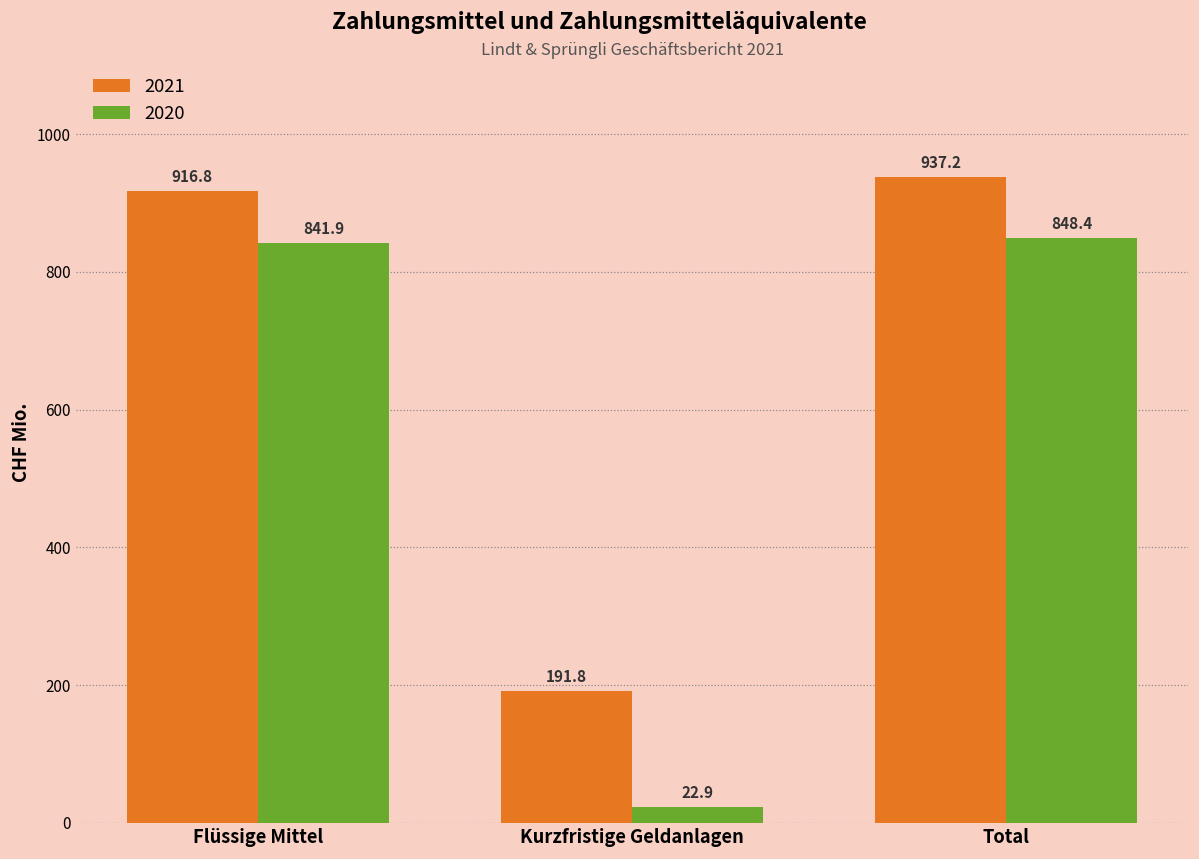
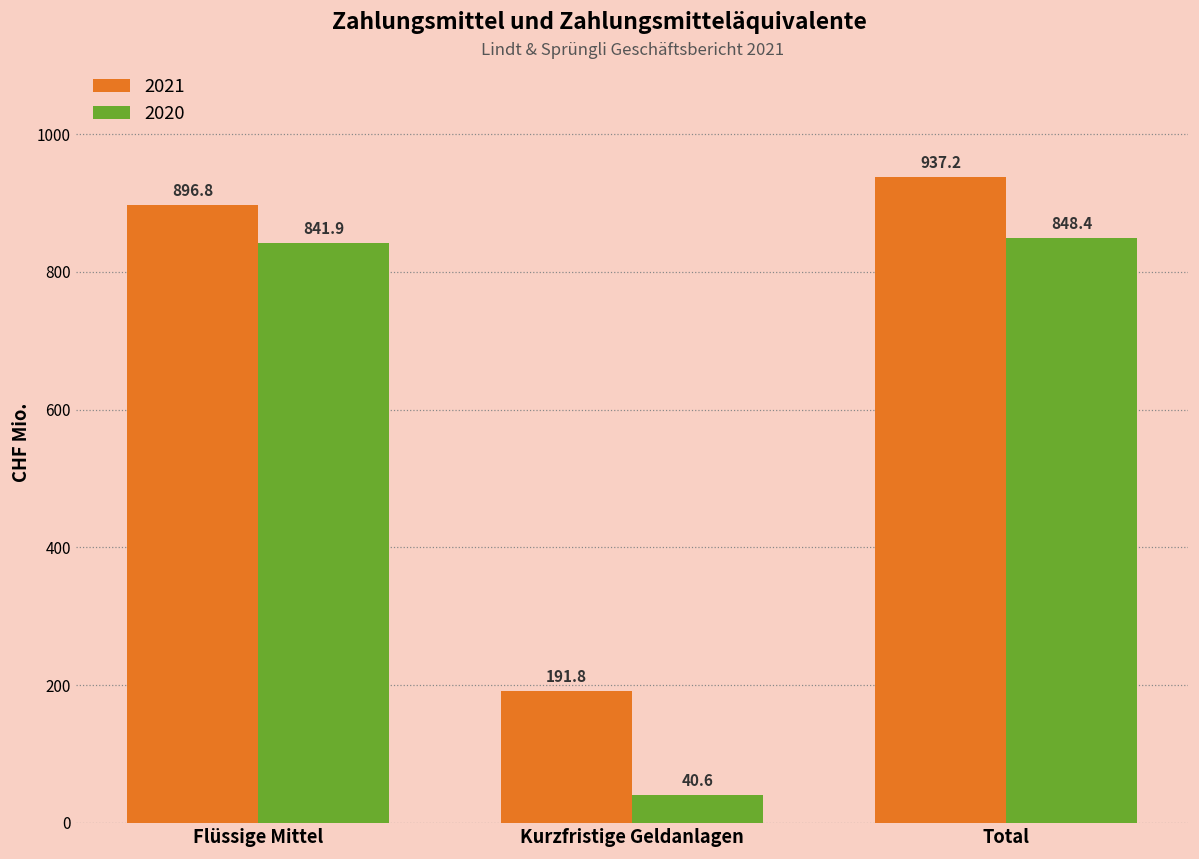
  {
    "2021": {
-     "Flüssige Mittel": 916.8,
+     "Flüssige Mittel": 896.8,
      "Kurzfristige Geldanlagen": 191.8,
      "Total": 937.2
    },
    "2020": {
      "Flüssige Mittel": 841.9,
-     "Kurzfristige Geldanlagen": 22.9,
+     "Kurzfristige Geldanlagen": 40.6,
      "Total": 848.4
    }
  }
